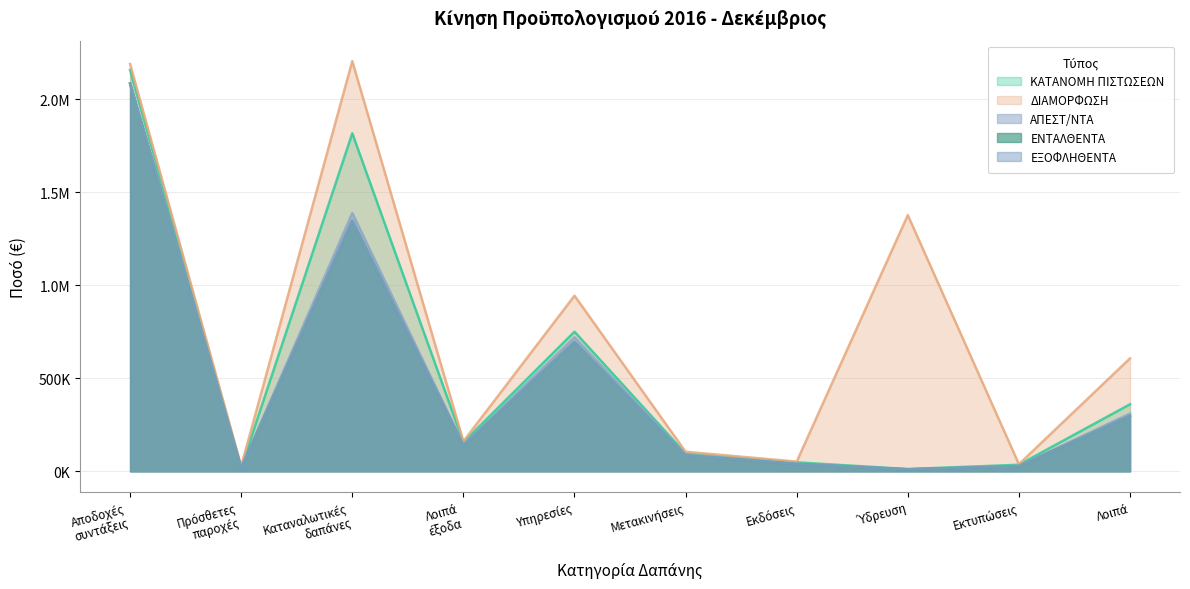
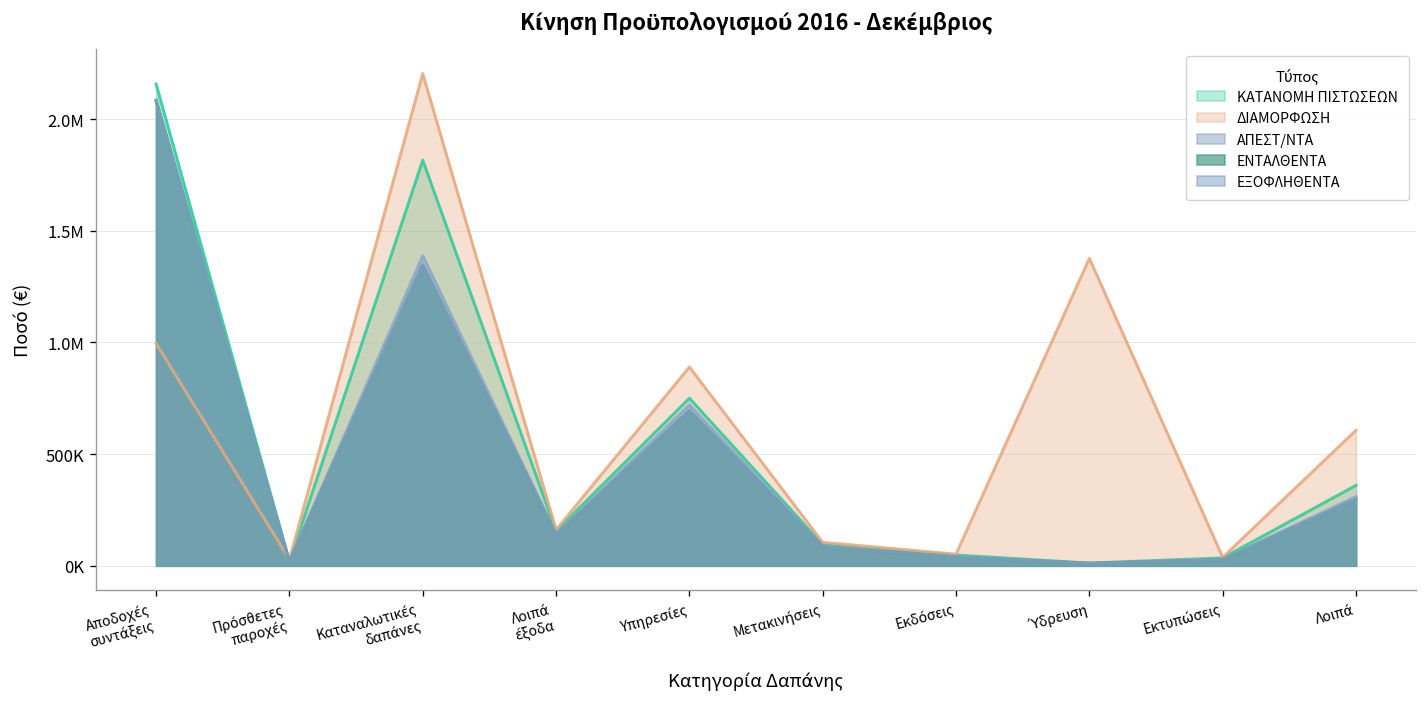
  {
    "ΔΙΑΜΟΡΦΩΣΗ": {
-     "Αποδοχές συντάξεις": 2190000,
+     "Αποδοχές συντάξεις": 1000000,
      "Καταναλωτικές δαπάνες": 2200000,
-     "Υπηρεσίες": 940000,
+     "Υπηρεσίες": 890000,
      "Ύδρευση": 1380000,
      "Λοιπά": 610000
    }
  }
